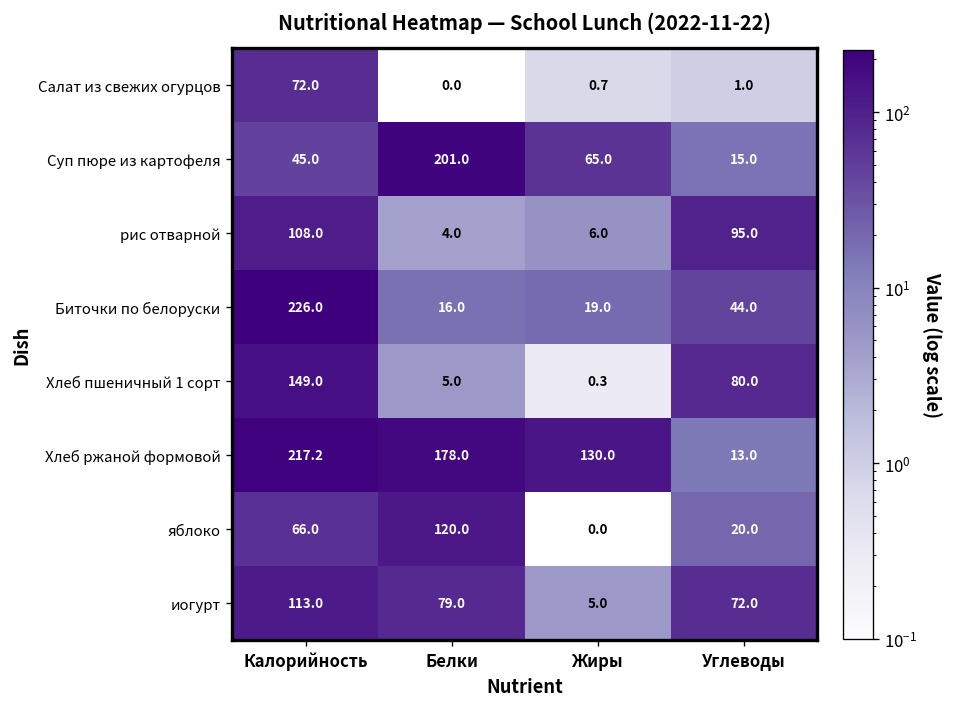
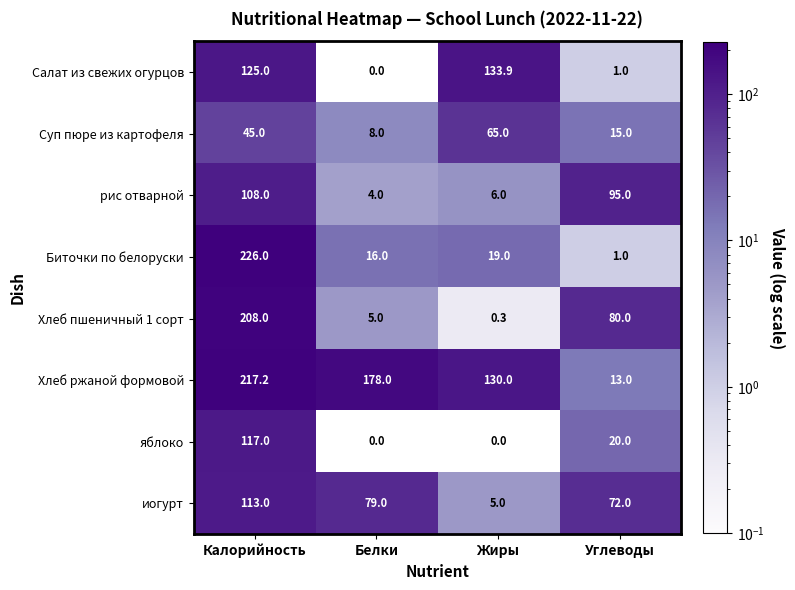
  {
    "Салат из свежих огурцов": {
-     "Калорийность": 72.0,
+     "Калорийность": 125.0,
      "Белки": 0.0,
-     "Жиры": 0.7,
+     "Жиры": 133.9,
      "Углеводы": 1.0
    },
    "Суп пюре из картофеля": {
      "Калорийность": 45.0,
-     "Белки": 201.0,
+     "Белки": 8.0,
      "Жиры": 65.0,
      "Углеводы": 15.0
    },
    "рис отварной": {
      "Калорийность": 108.0,
      "Белки": 4.0,
      "Жиры": 6.0,
      "Углеводы": 95.0
    },
    "Биточки по белоруски": {
      "Калорийность": 226.0,
      "Белки": 16.0,
      "Жиры": 19.0,
-     "Углеводы": 44.0
+     "Углеводы": 1.0
    },
    "Хлеб пшеничный 1 сорт": {
-     "Калорийность": 149.0,
+     "Калорийность": 208.0,
      "Белки": 5.0,
      "Жиры": 0.3,
      "Углеводы": 80.0
    },
    "Хлеб ржаной формовой": {
      "Калорийность": 217.2,
      "Белки": 178.0,
      "Жиры": 130.0,
      "Углеводы": 13.0
    },
    "яблоко": {
-     "Калорийность": 66.0,
-     "Белки": 120.0,
+     "Калорийность": 117.0,
+     "Белки": 0.0,
      "Жиры": 0.0,
      "Углеводы": 20.0
    },
    "иогурт": {
      "Калорийность": 113.0,
      "Белки": 79.0,
      "Жиры": 5.0,
      "Углеводы": 72.0
    }
  }
